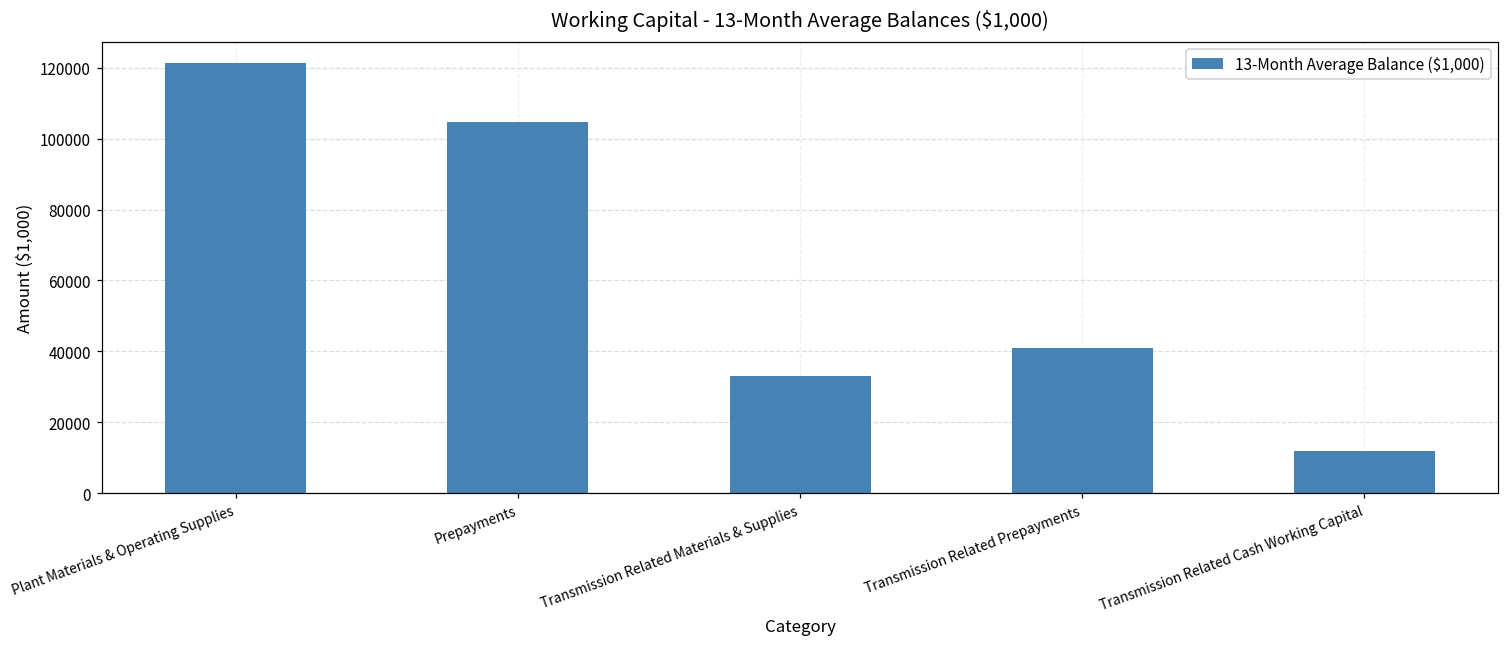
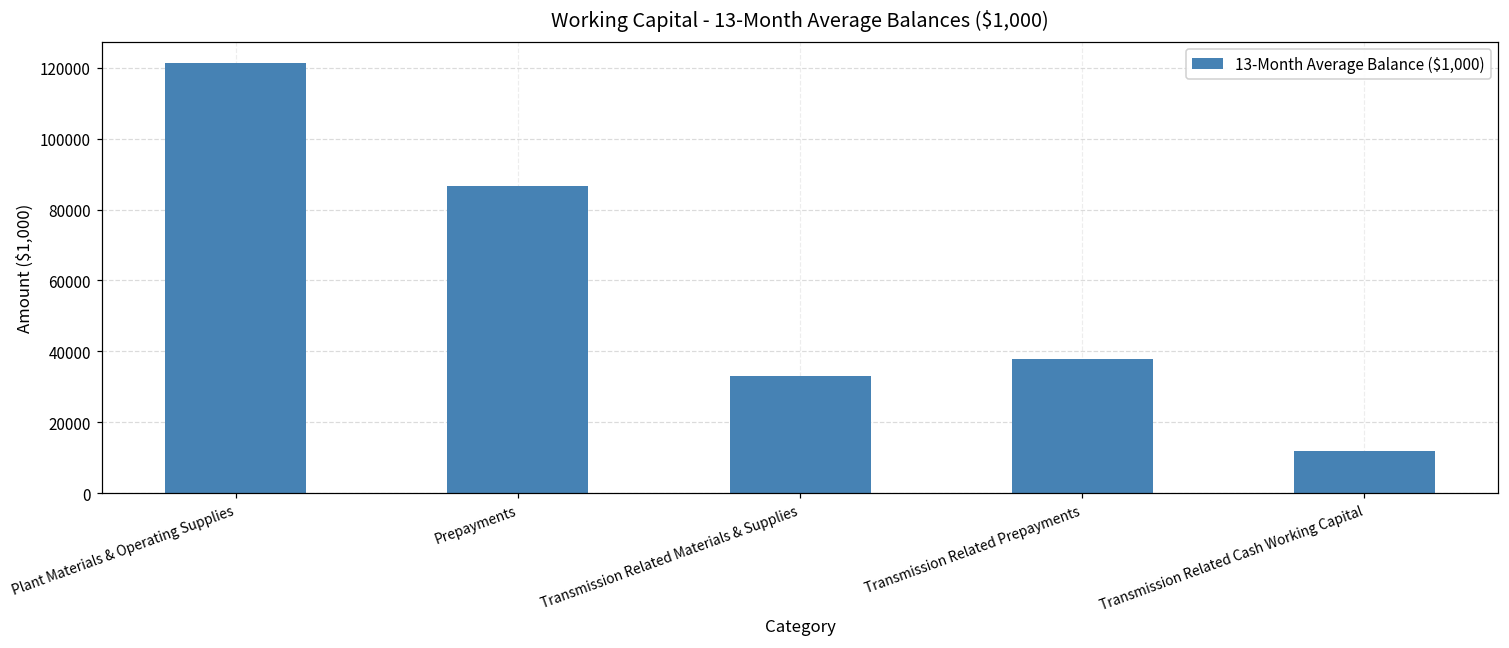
  {
    "Plant Materials & Operating Supplies": 121000,
-   "Prepayments": 105000,
+   "Prepayments": 87000,
    "Transmission Related Materials & Supplies": 33000,
-   "Transmission Related Prepayments": 41000,
+   "Transmission Related Prepayments": 38000,
    "Transmission Related Cash Working Capital": 12000
  }
